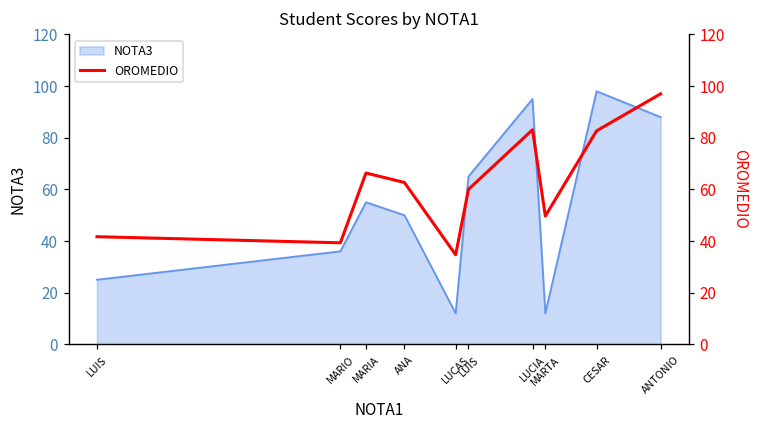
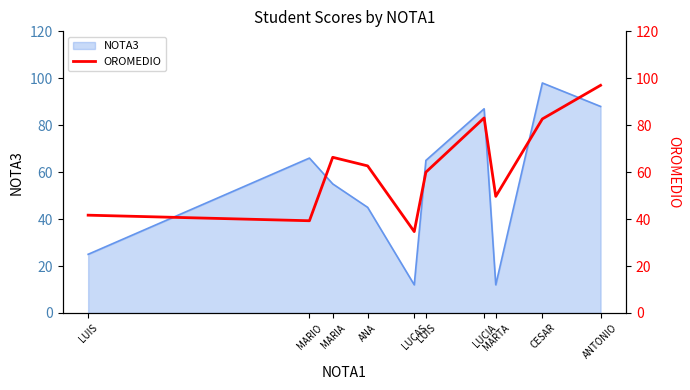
  {
    "NOTA3": {
-     "MARIO": 36,
+     "MARIO": 66,
      "MARIA": 55,
-     "ANA": 50,
+     "ANA": 45,
      "LUCAS": 12,
-     "LUCIA": 95,
+     "LUCIA": 87,
      "MARTA": 12,
      "CESAR": 98,
      "ANTONIO": 88
    },
    "OROMEDIO": {
      "MARIO": 39,
      "MARIA": 66,
      "ANA": 63,
      "LUCAS": 35,
      "LUCIA": 83,
      "MARTA": 50,
      "CESAR": 83,
      "ANTONIO": 97
    }
  }
